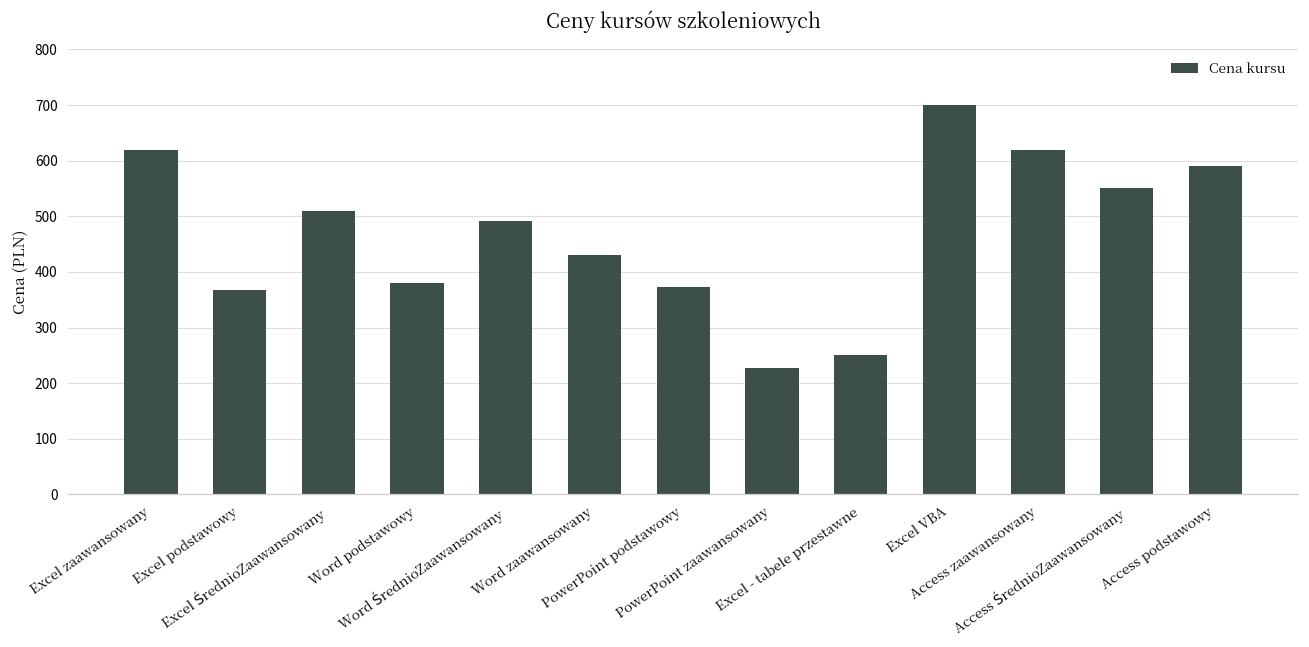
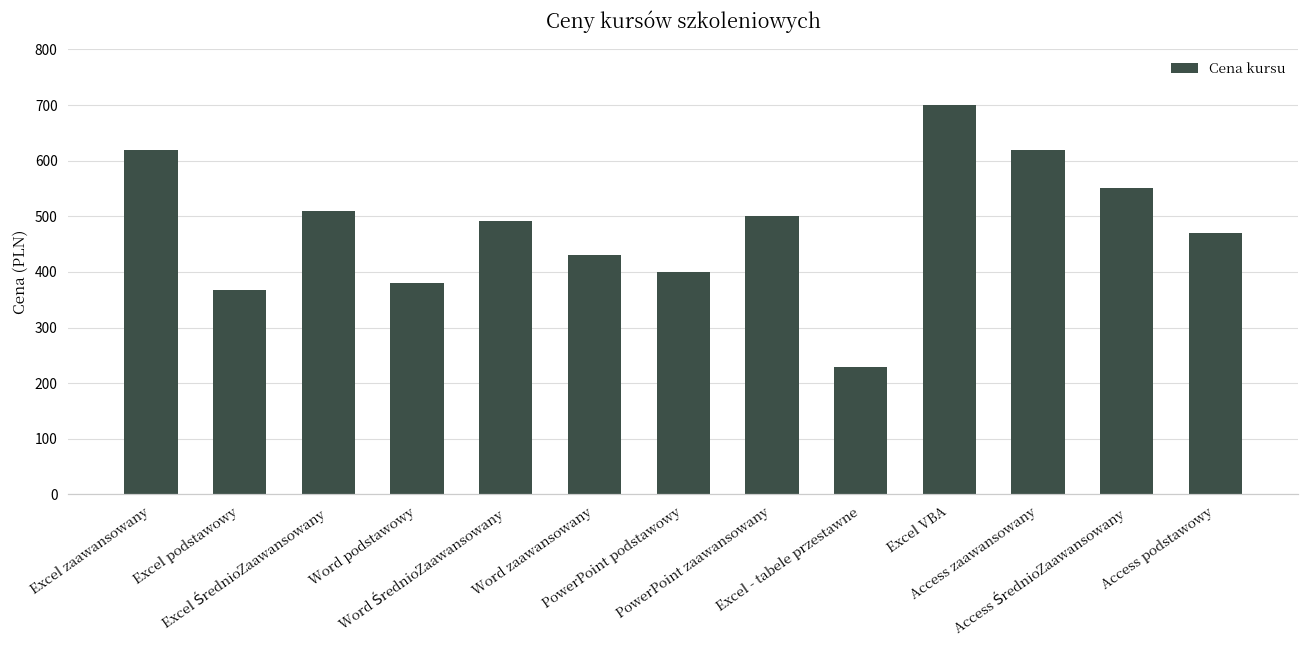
  {
    "Excel zaawansowany": 620,
    "Excel podstawowy": 370,
    "Excel ŚrednioZaawansowany": 510,
    "Word podstawowy": 380,
    "Word ŚrednioZaawansowany": 490,
    "Word zaawansowany": 430,
-   "PowerPoint podstawowy": 370,
-   "PowerPoint zaawansowany": 230,
-   "Excel - tabele przestawne": 250,
+   "PowerPoint podstawowy": 400,
+   "PowerPoint zaawansowany": 500,
+   "Excel - tabele przestawne": 230,
    "Excel VBA": 700,
    "Access zaawansowany": 620,
    "Access ŚrednioZaawansowany": 550,
-   "Access podstawowy": 590
+   "Access podstawowy": 470
  }
